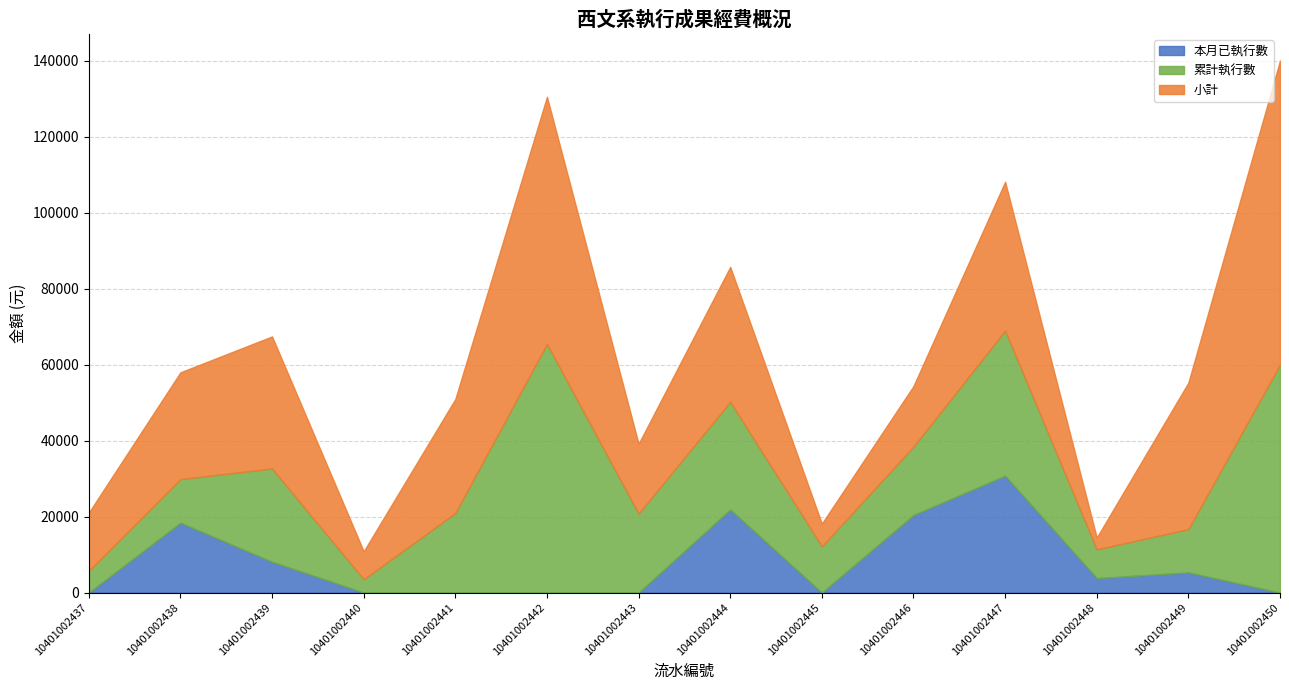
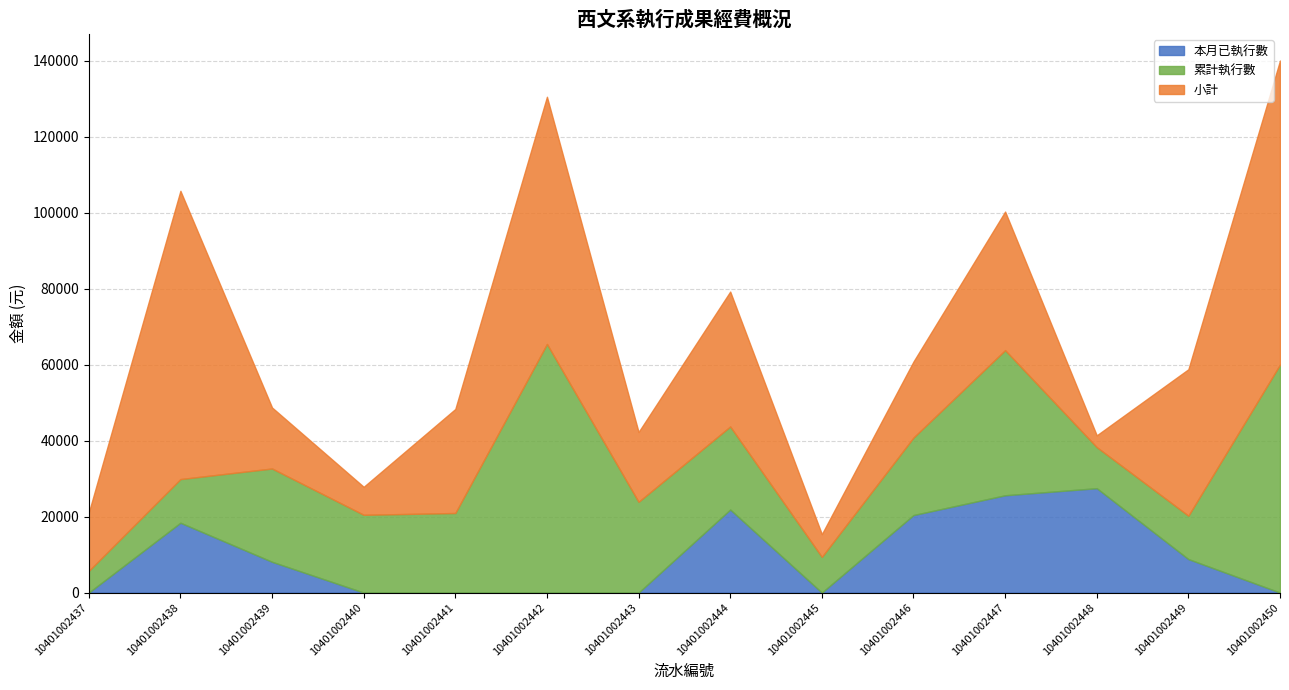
  {
    "本月已執行數": {
      "10401002437": 0,
      "10401002438": 18000,
      "10401002439": 8000,
      "10401002440": 0,
      "10401002441": 0,
      "10401002442": 0,
      "10401002443": 0,
      "10401002444": 22000,
      "10401002445": 0,
      "10401002446": 20000,
-     "10401002447": 31000,
-     "10401002448": 4000,
-     "10401002449": 5000,
+     "10401002447": 26000,
+     "10401002448": 27000,
+     "10401002449": 9000,
      "10401002450": 0
    },
    "累計執行數": {
      "10401002437": 6000,
      "10401002438": 11000,
      "10401002439": 25000,
-     "10401002440": 4000,
+     "10401002440": 20000,
      "10401002441": 21000,
      "10401002442": 65000,
-     "10401002443": 21000,
-     "10401002444": 28000,
-     "10401002445": 12000,
-     "10401002446": 18000,
+     "10401002443": 24000,
+     "10401002444": 22000,
+     "10401002445": 9000,
+     "10401002446": 20000,
      "10401002447": 38000,
-     "10401002448": 8000,
+     "10401002448": 11000,
      "10401002449": 11000,
      "10401002450": 60000
    },
    "小計": {
      "10401002437": 15000,
-     "10401002438": 28000,
-     "10401002439": 35000,
+     "10401002438": 76000,
+     "10401002439": 16000,
      "10401002440": 7000,
-     "10401002441": 30000,
+     "10401002441": 27000,
      "10401002442": 65000,
      "10401002443": 18000,
      "10401002444": 36000,
      "10401002445": 6000,
-     "10401002446": 16000,
-     "10401002447": 39000,
+     "10401002446": 20000,
+     "10401002447": 36000,
      "10401002448": 3000,
      "10401002449": 39000,
      "10401002450": 80000
    }
  }
